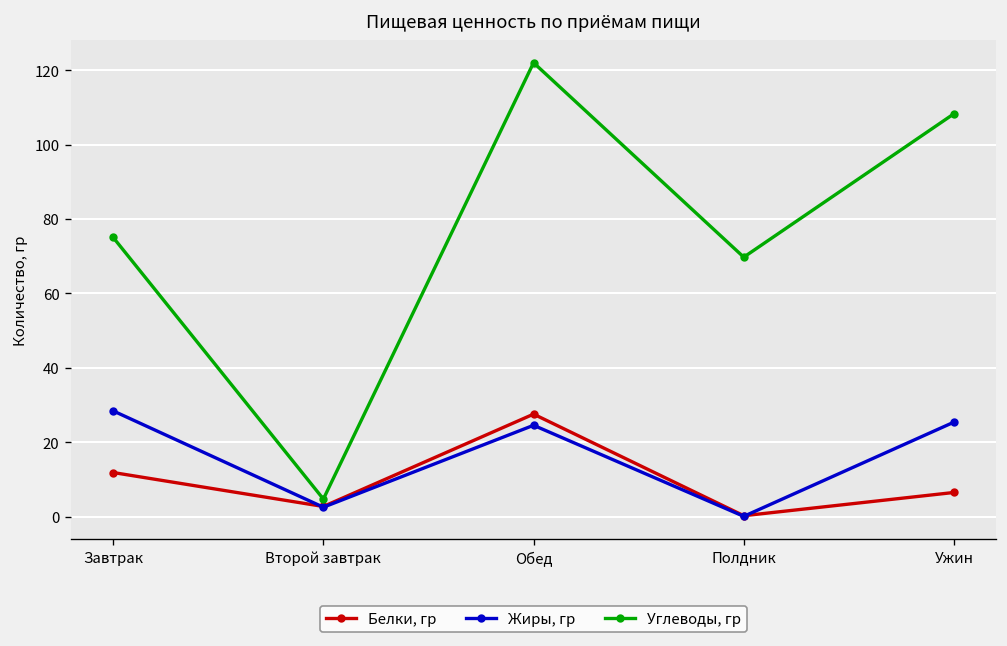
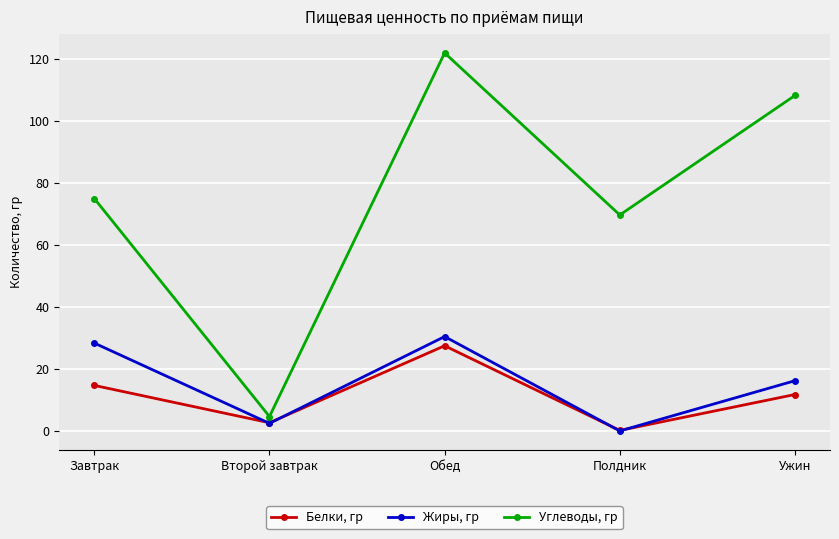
  {
    "Белки, гр": {
-     "Завтрак": 12,
+     "Завтрак": 15,
      "Обед": 28,
-     "Ужин": 6
+     "Ужин": 12
    },
    "Жиры, гр": {
      "Завтрак": 28,
-     "Обед": 25,
-     "Ужин": 25
+     "Обед": 31,
+     "Ужин": 16
    },
    "Углеводы, гр": {
      "Завтрак": 75,
      "Второй завтрак": 5,
      "Обед": 122,
      "Полдник": 70,
      "Ужин": 108
    }
  }
